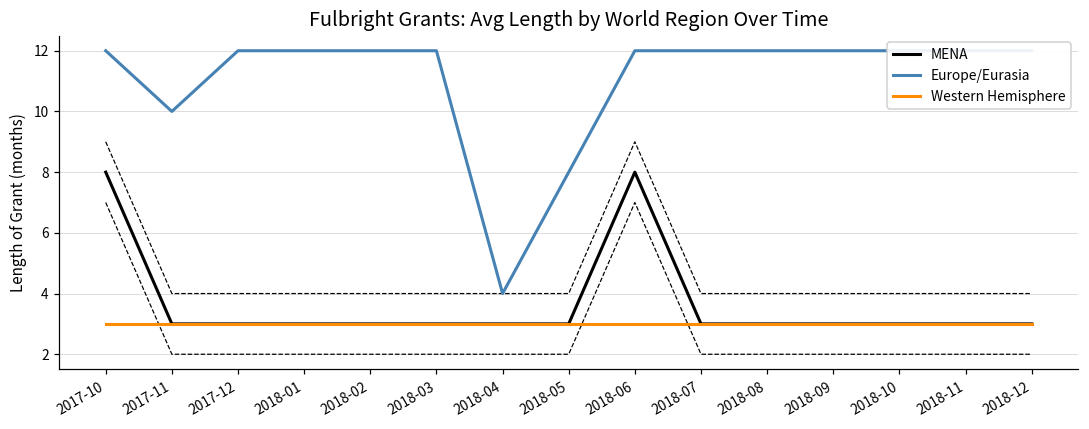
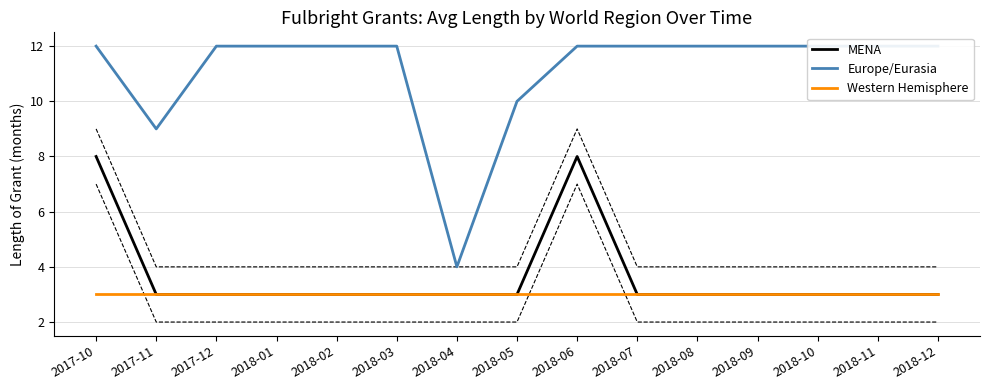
  {
    "Europe/Eurasia": {
      "2017-10": 12,
-     "2017-11": 10,
+     "2017-11": 9,
      "2017-12": 12,
      "2018-01": 12,
      "2018-02": 12,
      "2018-03": 12,
-     "2018-05": 8,
+     "2018-05": 10,
      "2018-06": 12,
      "2018-07": 12,
      "2018-08": 12,
      "2018-09": 12
    },
    "Western Hemisphere": {
      "2017-10": 3,
      "2018-06": 3
    }
  }
